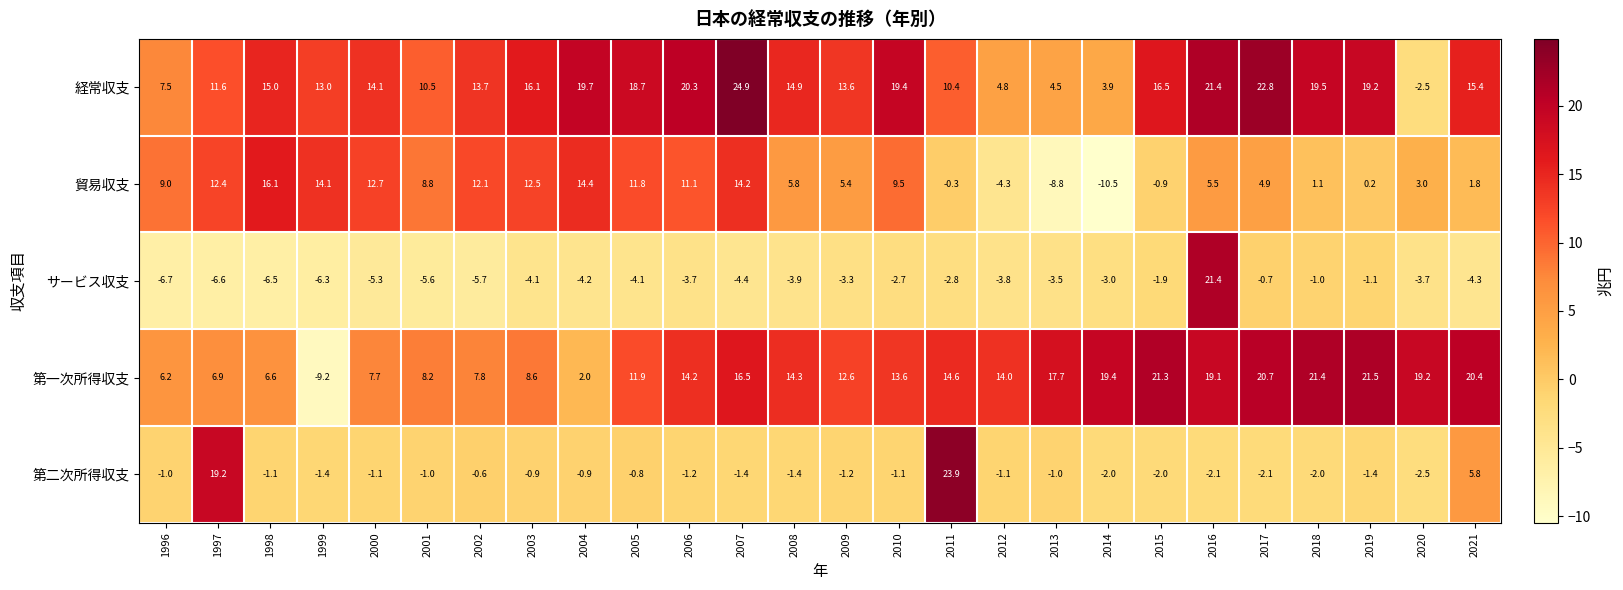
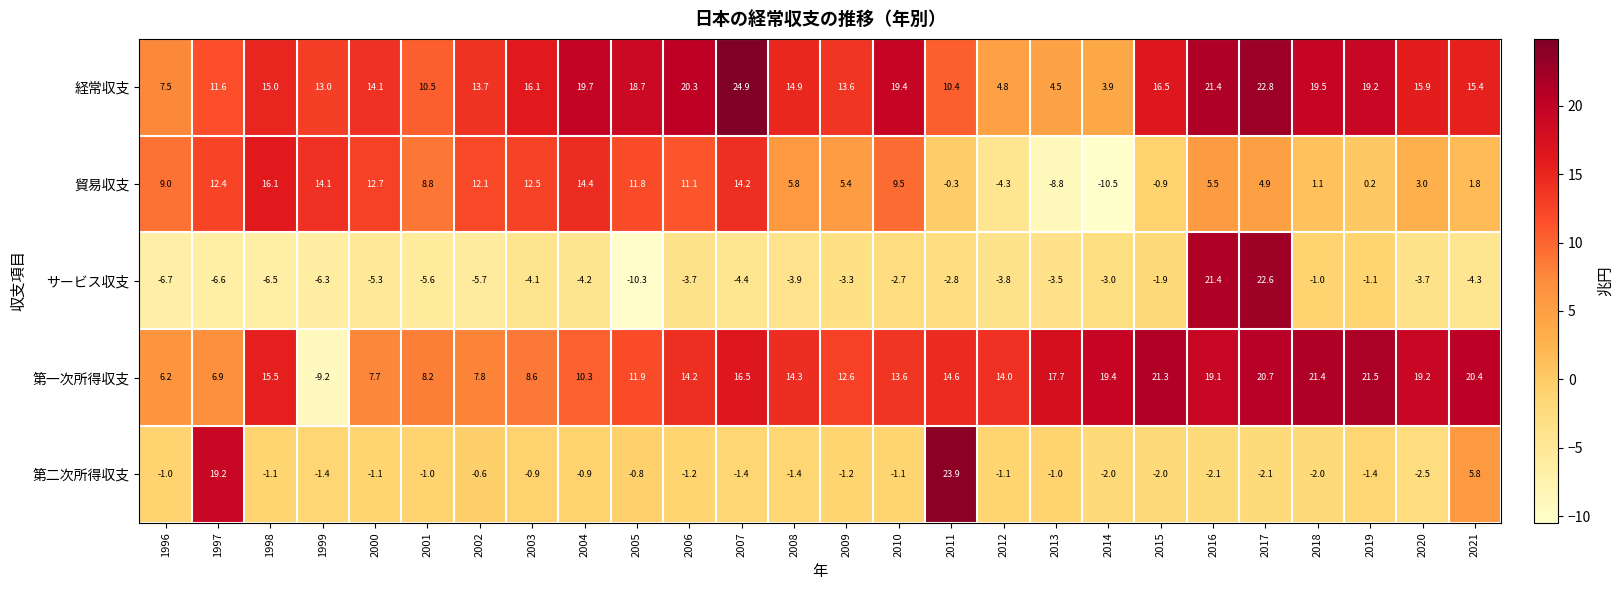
  {
    "経常収支": {
      "1996": 7.5,
      "1997": 11.6,
      "1998": 15.0,
      "1999": 13.0,
      "2000": 14.1,
      "2001": 10.5,
      "2002": 13.7,
      "2003": 16.1,
      "2004": 19.7,
      "2005": 18.7,
      "2006": 20.3,
      "2007": 24.9,
      "2008": 14.9,
      "2009": 13.6,
      "2010": 19.4,
      "2011": 10.4,
      "2012": 4.8,
      "2013": 4.5,
      "2014": 3.9,
      "2015": 16.5,
      "2016": 21.4,
      "2017": 22.8,
      "2018": 19.5,
      "2019": 19.2,
-     "2020": -2.5,
+     "2020": 15.9,
      "2021": 15.4
    },
    "貿易収支": {
      "1996": 9.0,
      "1997": 12.4,
      "1998": 16.1,
      "1999": 14.1,
      "2000": 12.7,
      "2001": 8.8,
      "2002": 12.1,
      "2003": 12.5,
      "2004": 14.4,
      "2005": 11.8,
      "2006": 11.1,
      "2007": 14.2,
      "2008": 5.8,
      "2009": 5.4,
      "2010": 9.5,
      "2011": -0.3,
      "2012": -4.3,
      "2013": -8.8,
      "2014": -10.5,
      "2015": -0.9,
      "2016": 5.5,
      "2017": 4.9,
      "2018": 1.1,
      "2019": 0.2,
      "2020": 3.0,
      "2021": 1.8
    },
    "サービス収支": {
      "1996": -6.7,
      "1997": -6.6,
      "1998": -6.5,
      "1999": -6.3,
      "2000": -5.3,
      "2001": -5.6,
      "2002": -5.7,
      "2003": -4.1,
      "2004": -4.2,
-     "2005": -4.1,
+     "2005": -10.3,
      "2006": -3.7,
      "2007": -4.4,
      "2008": -3.9,
      "2009": -3.3,
      "2010": -2.7,
      "2011": -2.8,
      "2012": -3.8,
      "2013": -3.5,
      "2014": -3.0,
      "2015": -1.9,
      "2016": 21.4,
-     "2017": -0.7,
+     "2017": 22.6,
      "2018": -1.0,
      "2019": -1.1,
      "2020": -3.7,
      "2021": -4.3
    },
    "第一次所得収支": {
      "1996": 6.2,
      "1997": 6.9,
-     "1998": 6.6,
+     "1998": 15.5,
      "1999": -9.2,
      "2000": 7.7,
      "2001": 8.2,
      "2002": 7.8,
      "2003": 8.6,
-     "2004": 2.0,
+     "2004": 10.3,
      "2005": 11.9,
      "2006": 14.2,
      "2007": 16.5,
      "2008": 14.3,
      "2009": 12.6,
      "2010": 13.6,
      "2011": 14.6,
      "2012": 14.0,
      "2013": 17.7,
      "2014": 19.4,
      "2015": 21.3,
      "2016": 19.1,
      "2017": 20.7,
      "2018": 21.4,
      "2019": 21.5,
      "2020": 19.2,
      "2021": 20.4
    },
    "第二次所得収支": {
      "1996": -1.0,
      "1997": 19.2,
      "1998": -1.1,
      "1999": -1.4,
      "2000": -1.1,
      "2001": -1.0,
      "2002": -0.6,
      "2003": -0.9,
      "2004": -0.9,
      "2005": -0.8,
      "2006": -1.2,
      "2007": -1.4,
      "2008": -1.4,
      "2009": -1.2,
      "2010": -1.1,
      "2011": 23.9,
      "2012": -1.1,
      "2013": -1.0,
      "2014": -2.0,
      "2015": -2.0,
      "2016": -2.1,
      "2017": -2.1,
      "2018": -2.0,
      "2019": -1.4,
      "2020": -2.5,
      "2021": 5.8
    }
  }
